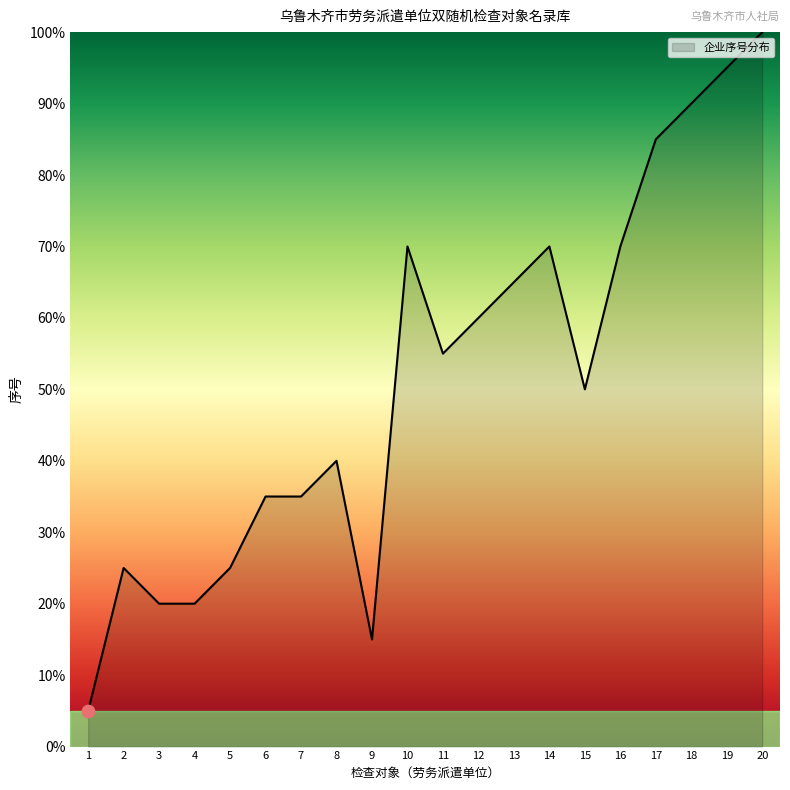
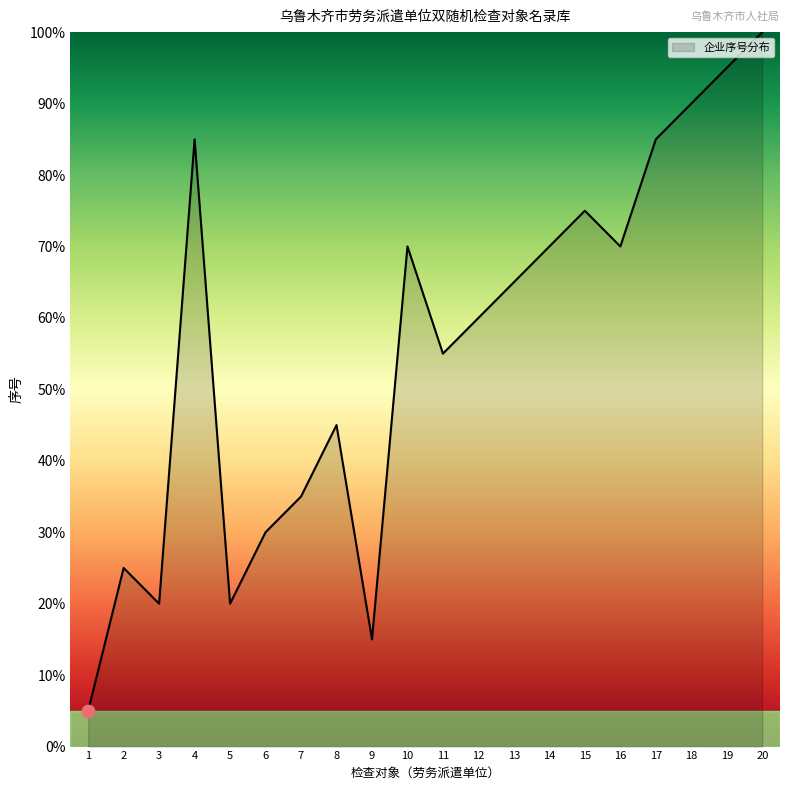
  {
    "企业序号分布": {
      "2": "25%",
      "3": "20%",
-     "4": "20%",
-     "5": "25%",
-     "6": "35%",
+     "4": "85%",
+     "5": "20%",
+     "6": "30%",
      "7": "35%",
-     "8": "40%",
+     "8": "45%",
      "9": "15%",
      "10": "70%",
      "11": "55%",
      "12": "60%",
      "13": "65%",
      "14": "70%",
-     "15": "50%",
+     "15": "75%",
      "16": "70%",
      "17": "85%",
      "18": "90%",
      "19": "95%",
      "20": "100%"
    }
  }
